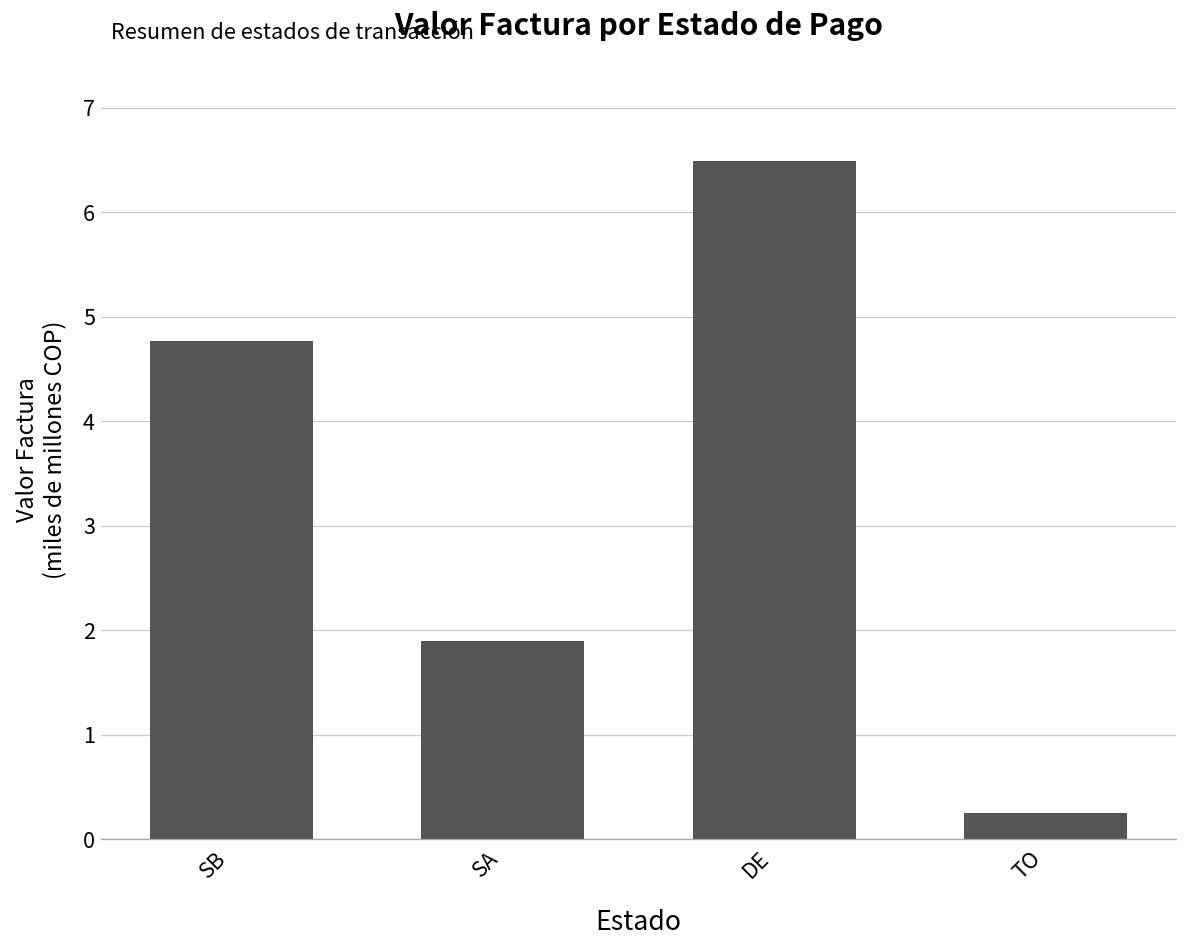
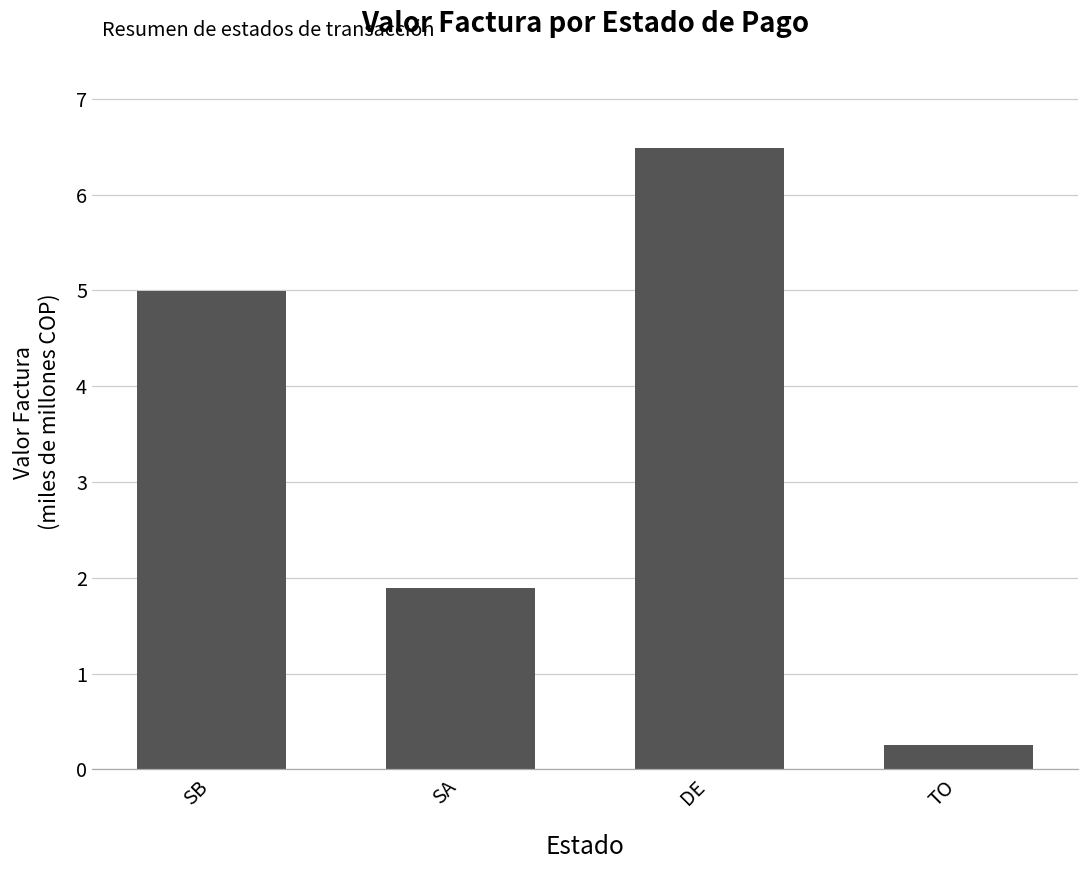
  {
-   "SB": 4.8,
+   "SB": 5.0,
    "SA": 1.9,
    "DE": 6.5,
    "TO": 0.3
  }
